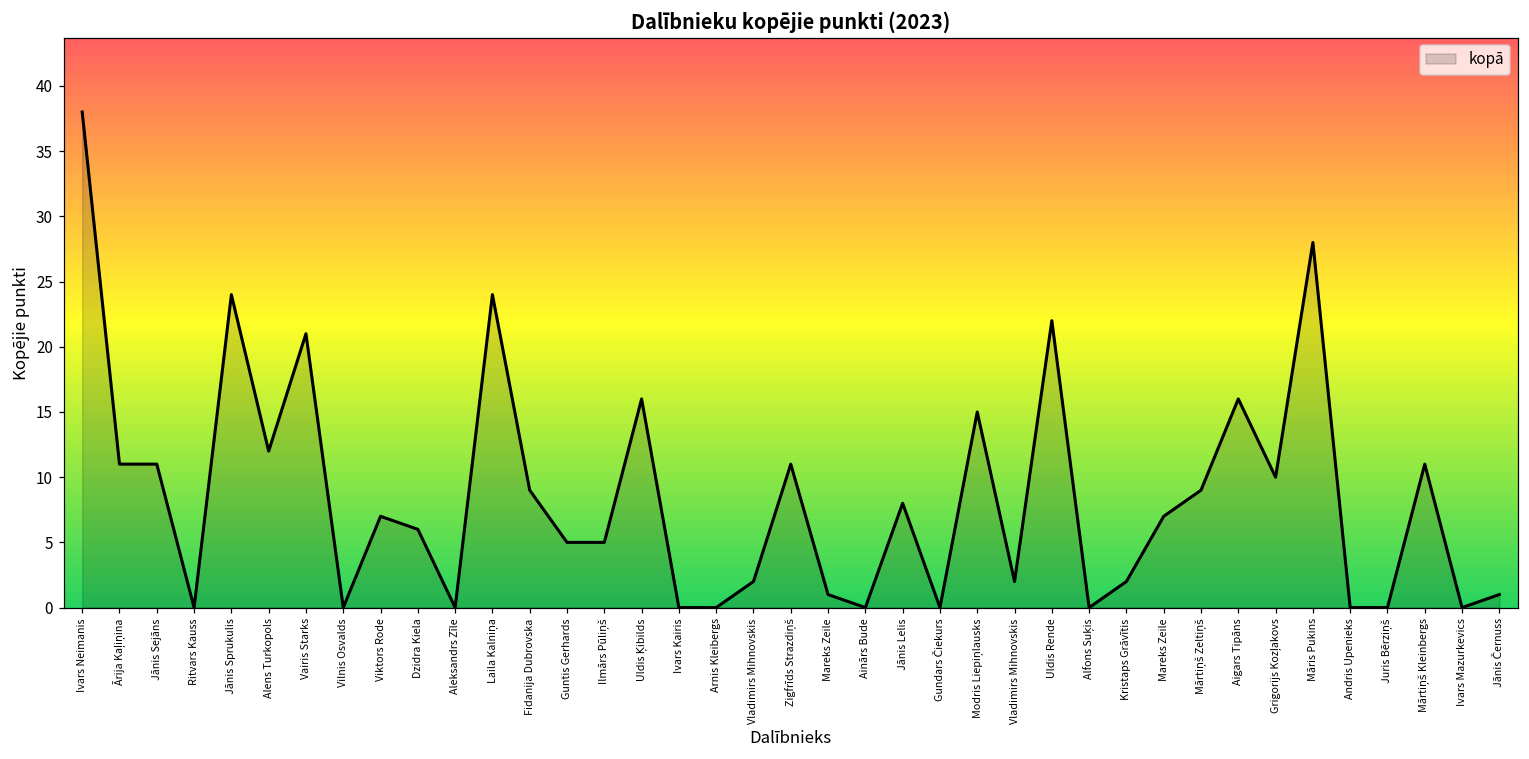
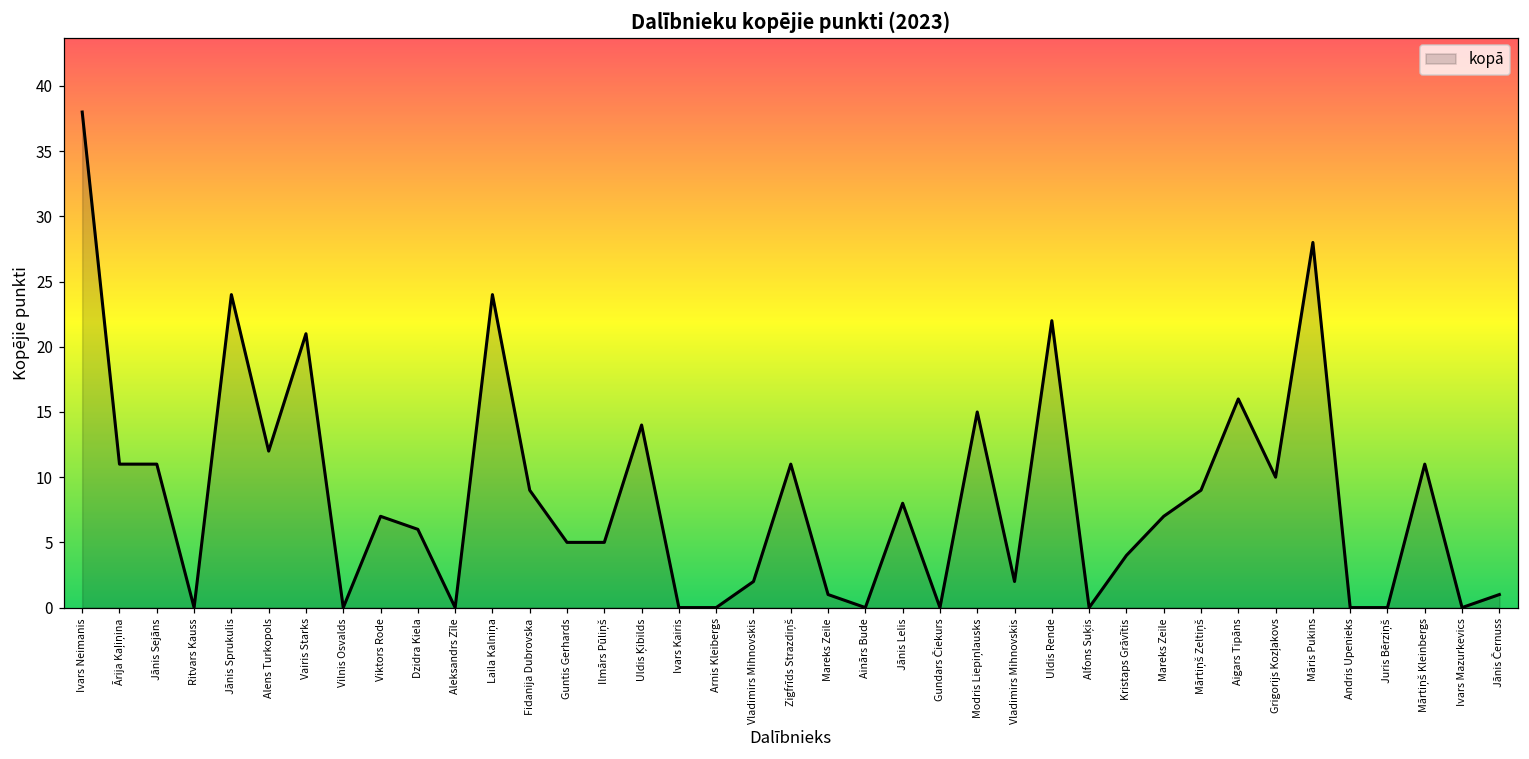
  {
    "Ivars Neimanis": 38,
    "Ārija Kaļiņina": 11,
    "Jānis Sejāns": 11,
    "Ritvars Kauss": 0,
    "Jānis Sprukulis": 24,
    "Alens Turkopols": 12,
    "Vairis Starks": 21,
    "Vilnis Osvalds": 0,
    "Viktors Rode": 7,
    "Dzidra Kiela": 6,
    "Aleksandrs Zīle": 0,
    "Laila Kalniņa": 24,
    "Fidanija Dubrovska": 9,
    "Guntis Gerhards": 5,
    "Ilmārs Pūliņš": 5,
-   "Uldis Ķibilds": 16,
+   "Uldis Ķibilds": 14,
    "Ivars Kairis": 0,
    "Arnis Kleibergs": 0,
    "Zigfrīds Strazdiņš": 11,
    "Ainārs Bude": 0,
    "Jānis Lelis": 8,
    "Gundars Čiekurs": 0,
    "Modris Liepiņlausks": 15,
    "Uldis Rende": 22,
    "Alfons Suķis": 0,
-   "Kristaps Grāvītis": 2,
+   "Kristaps Grāvītis": 4,
    "Mārtiņš Zeltiņš": 9,
    "Aigars Tipāns": 16,
    "Grigorijs Kozļakovs": 10,
    "Māris Pukins": 28,
    "Andris Upenieks": 0,
    "Juris Bērziņš": 0,
    "Mārtiņš Kleinbergs": 11,
    "Ivars Mazurkevics": 0,
    "Jānis Černuss": 1
  }
